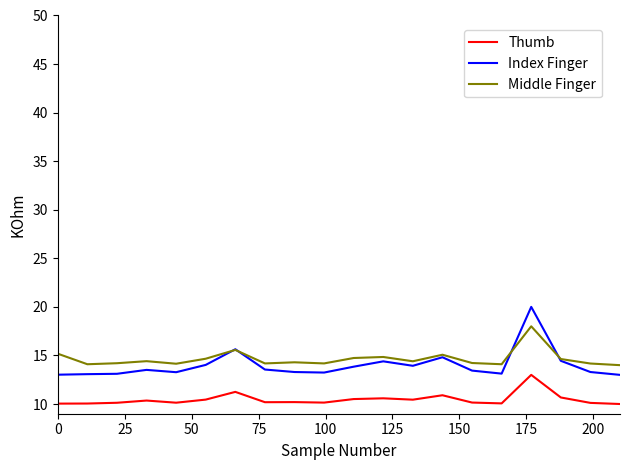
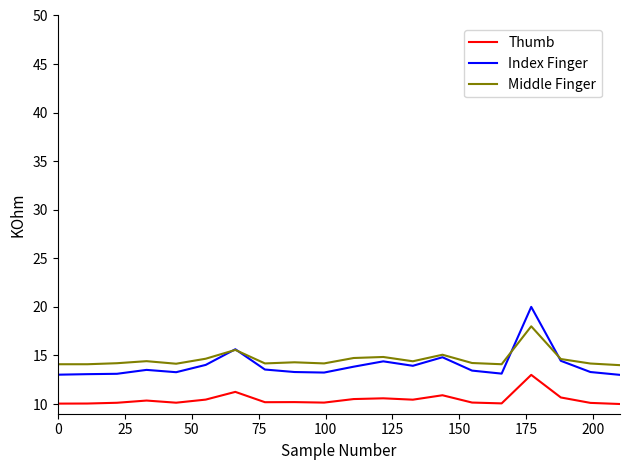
  {
    "Thumb": {
      "0": 10
    },
    "Index Finger": {
      "0": 13
    },
    "Middle Finger": {
-     "0": 15
+     "0": 14
    }
  }
